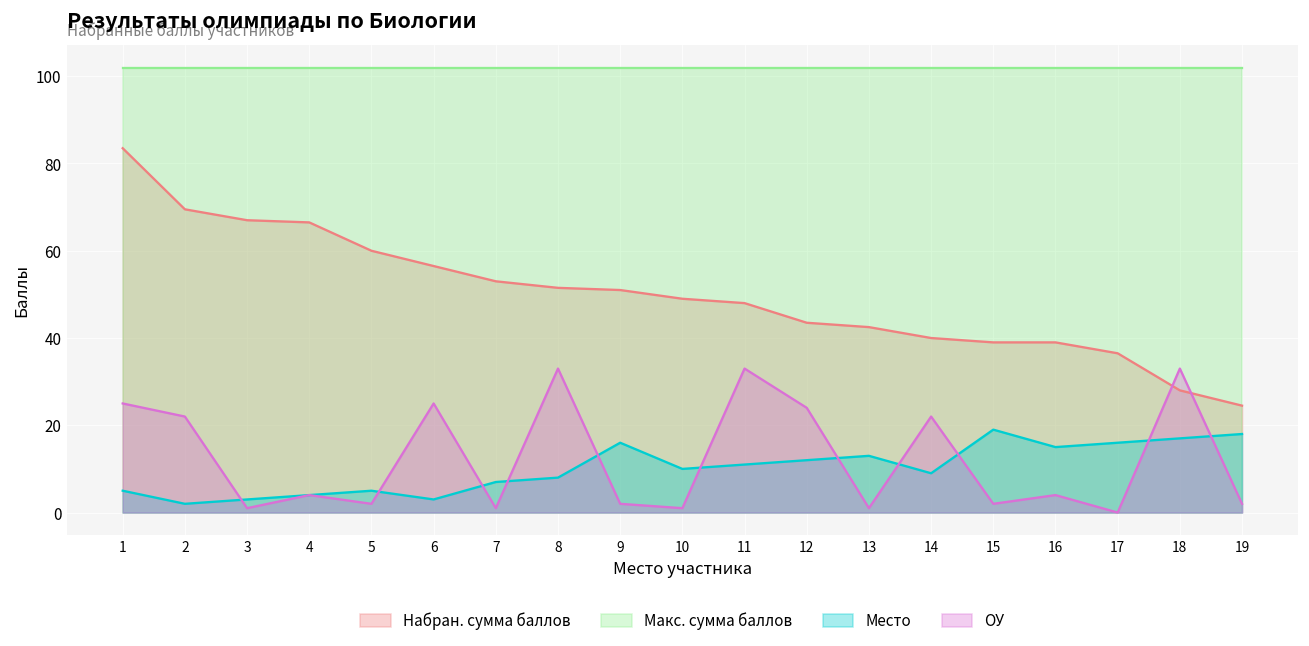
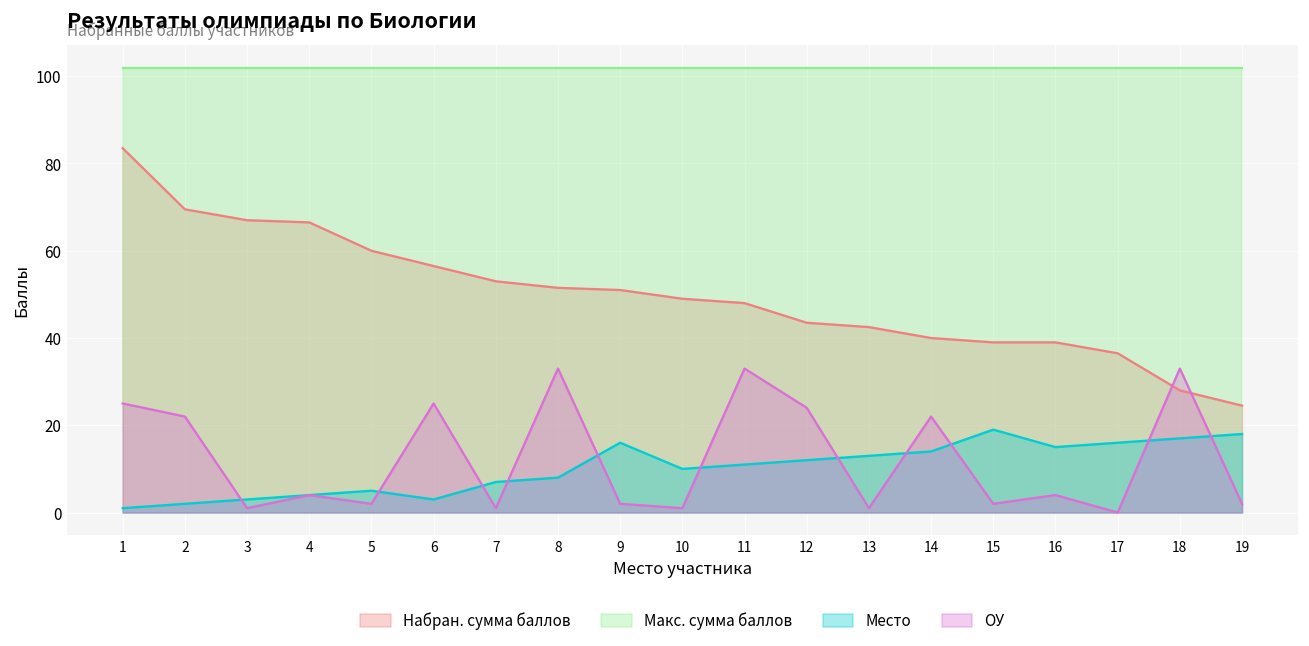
  {
    "Макс. сумма баллов": {
      "1": 102,
      "2": 102,
      "3": 102,
      "4": 102,
      "5": 102,
      "6": 102,
      "7": 102,
      "8": 102,
      "9": 102,
      "10": 102,
      "11": 102,
      "12": 102,
      "13": 102,
      "14": 102,
      "15": 102,
      "16": 102,
      "17": 102,
      "18": 102,
      "19": 102
    },
    "Место": {
-     "1": 5,
+     "1": 1,
      "2": 2,
      "3": 3,
      "5": 5,
      "6": 3,
      "7": 7,
      "8": 8,
      "9": 16,
      "10": 10,
      "11": 11,
      "12": 12,
      "13": 13,
-     "14": 9,
+     "14": 14,
      "15": 19,
      "16": 15,
      "17": 16,
      "18": 17,
      "19": 18
    }
  }
